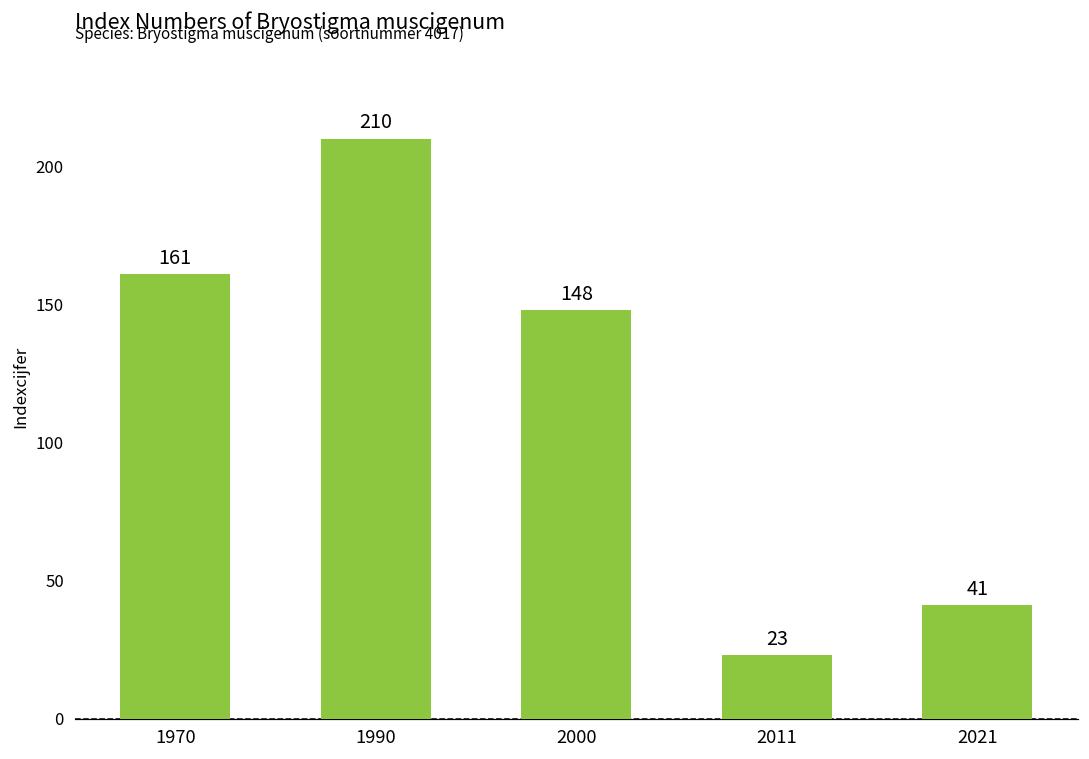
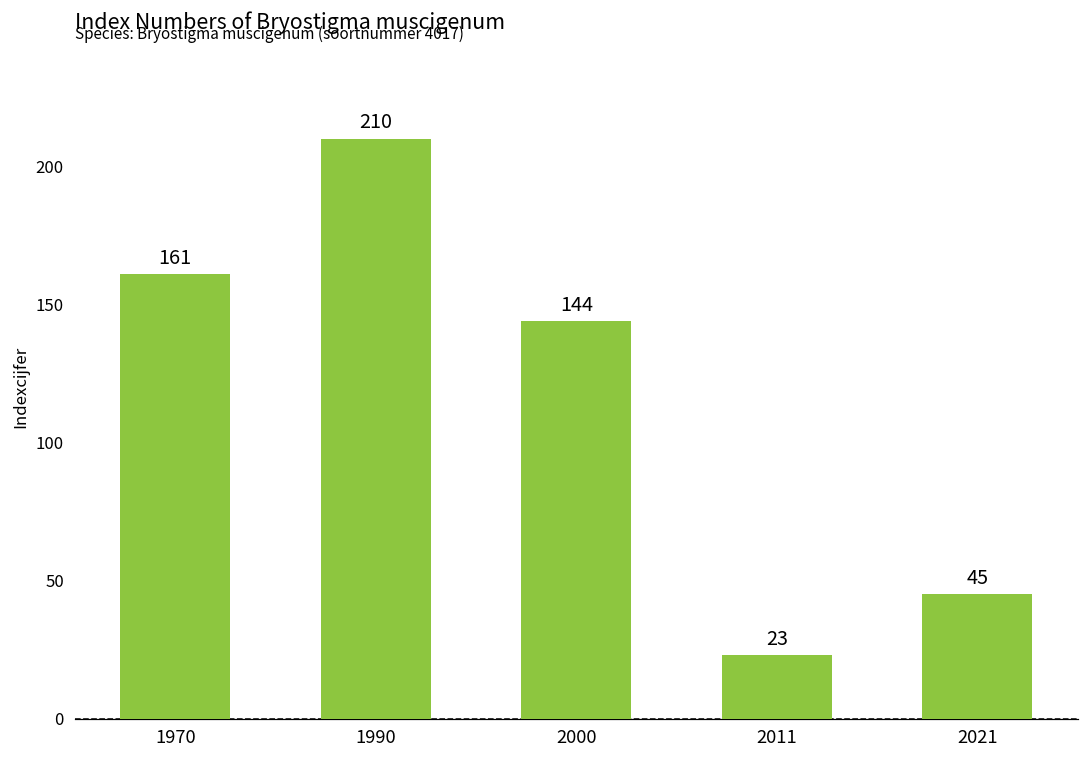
  {
    "1970": 161,
    "1990": 210,
-   "2000": 148,
+   "2000": 144,
    "2011": 23,
-   "2021": 41
+   "2021": 45
  }
